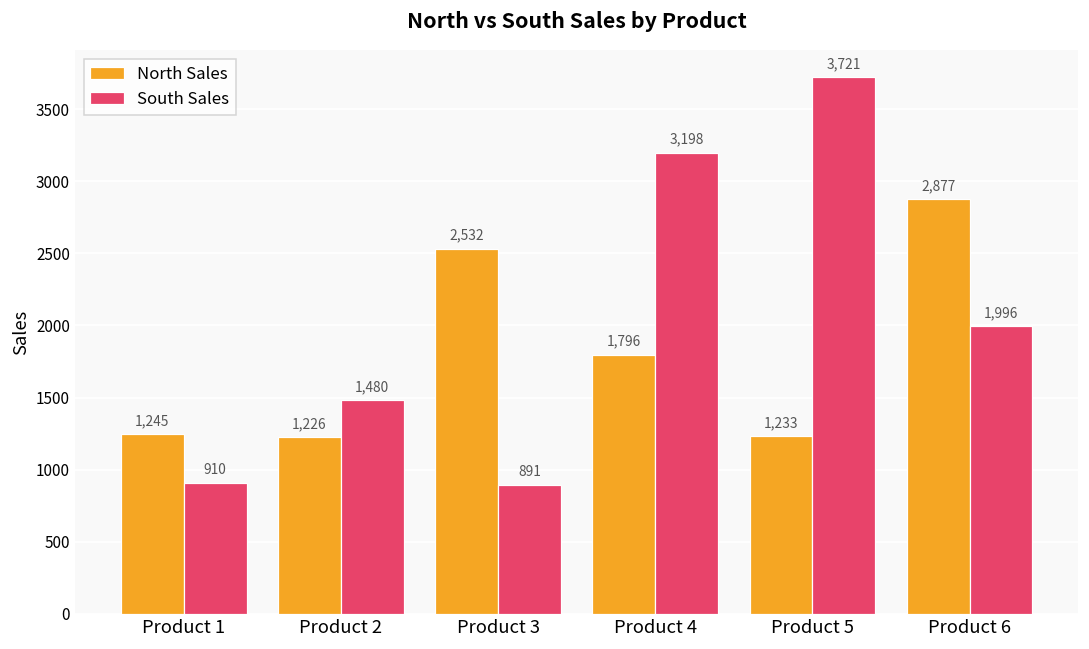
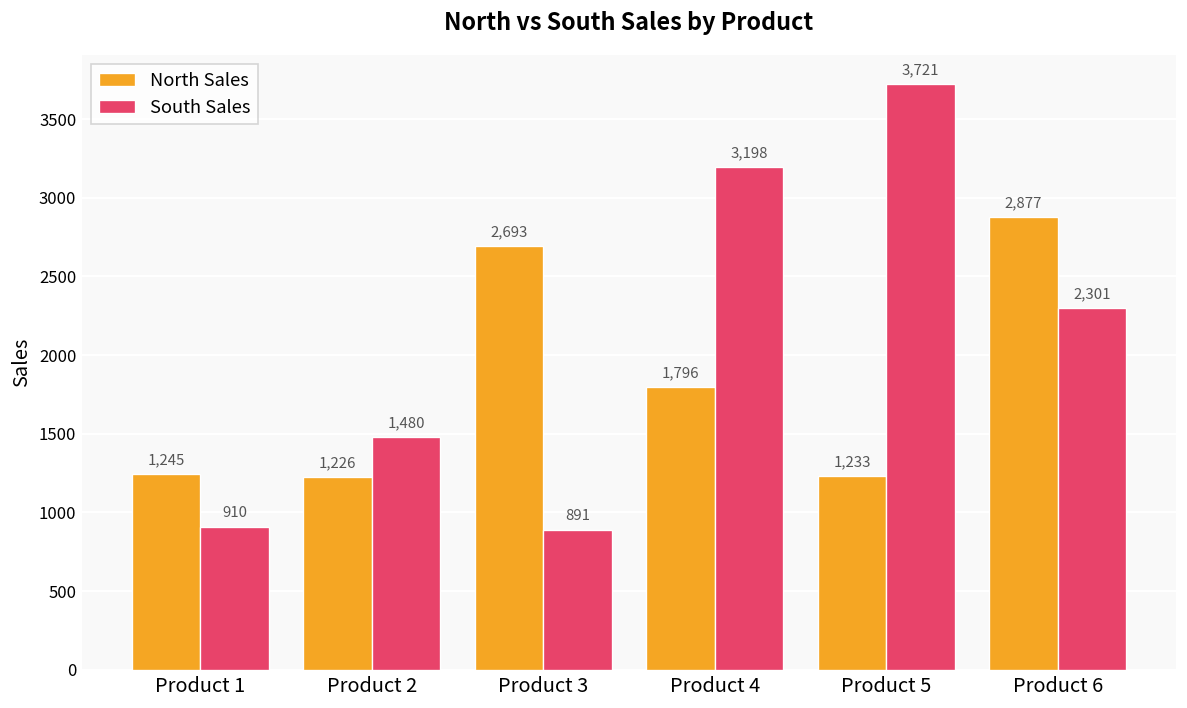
  {
    "North Sales": {
      "Product 1": "1,245",
      "Product 2": "1,226",
-     "Product 3": "2,532",
+     "Product 3": "2,693",
      "Product 4": "1,796",
      "Product 5": "1,233",
      "Product 6": "2,877"
    },
    "South Sales": {
      "Product 1": "910",
      "Product 2": "1,480",
      "Product 3": "891",
      "Product 4": "3,198",
      "Product 5": "3,721",
-     "Product 6": "1,996"
+     "Product 6": "2,301"
    }
  }
